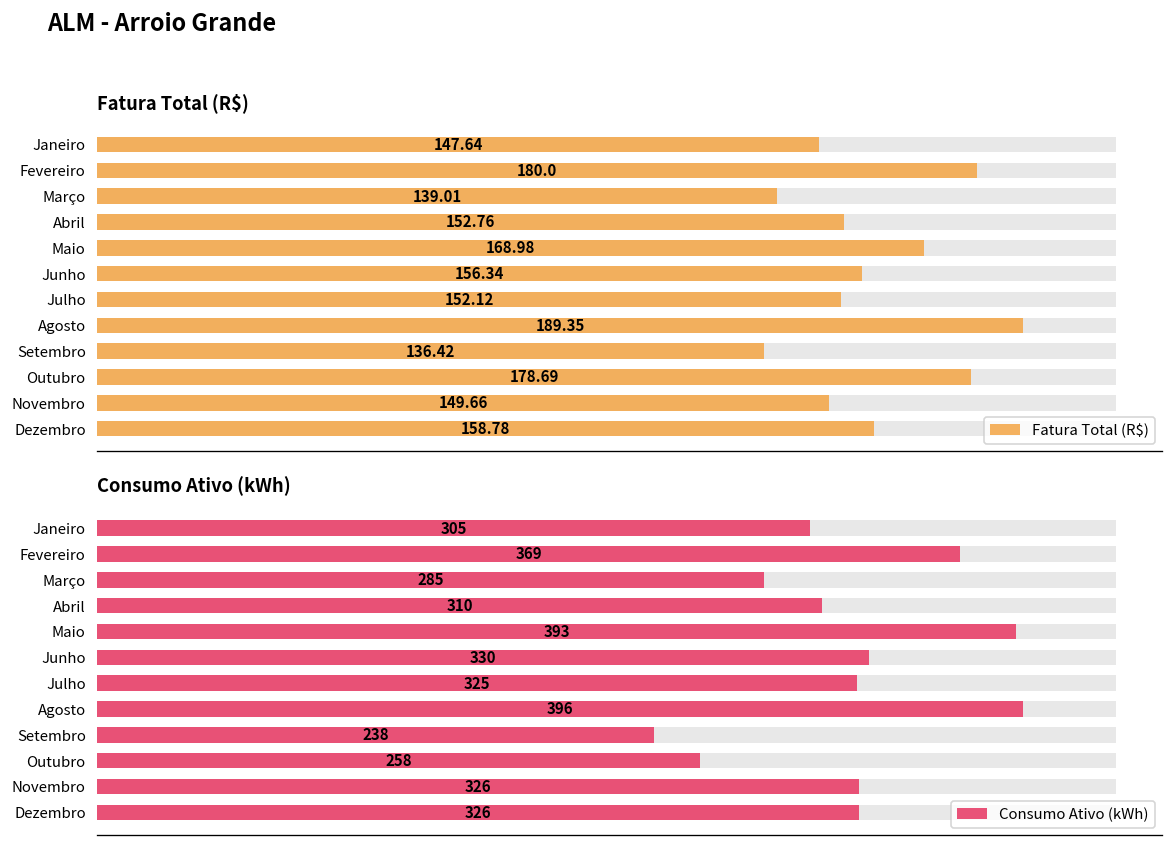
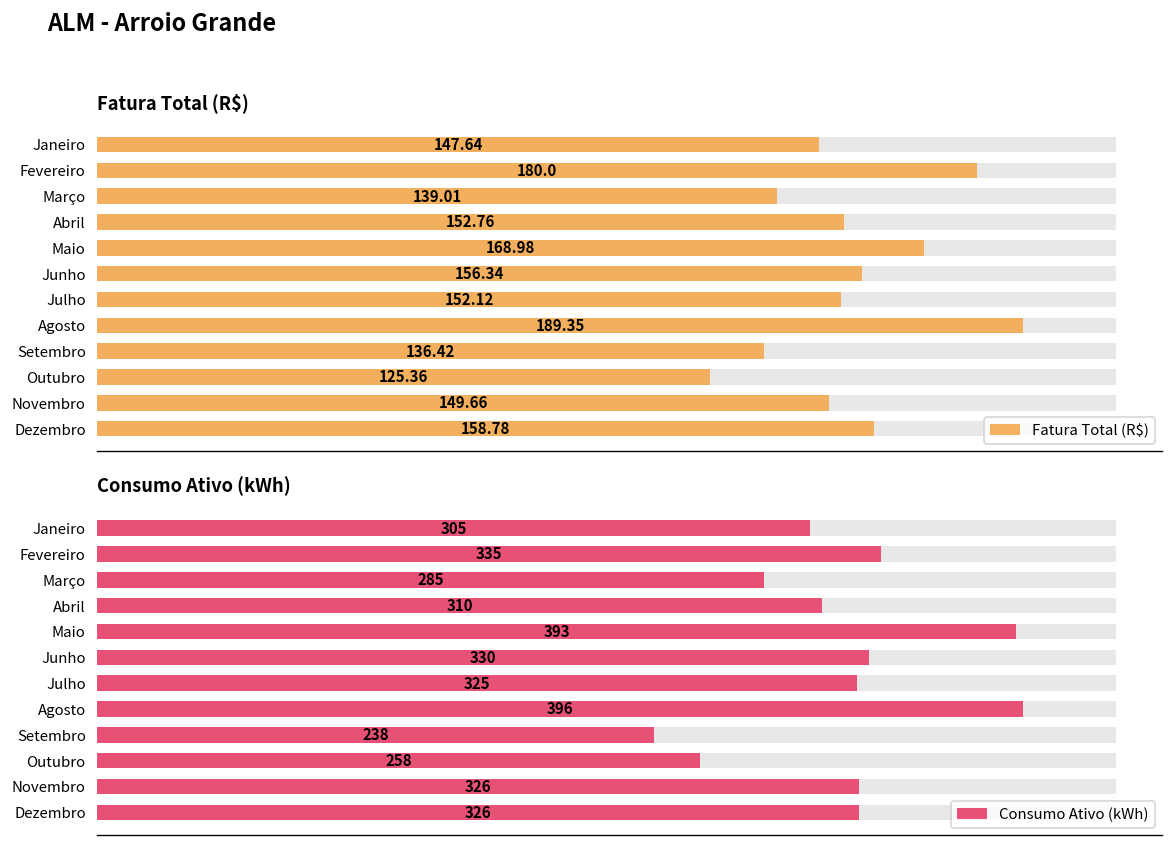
  {
    "Fatura Total (R$)": {
      "Fatura Total (R$)": {
-       "Outubro": 178.69
+       "Outubro": 125.36
      }
    },
    "Consumo Ativo (kWh)": {
      "Consumo Ativo (kWh)": {
-       "Fevereiro": 369
+       "Fevereiro": 335
      }
    }
  }
